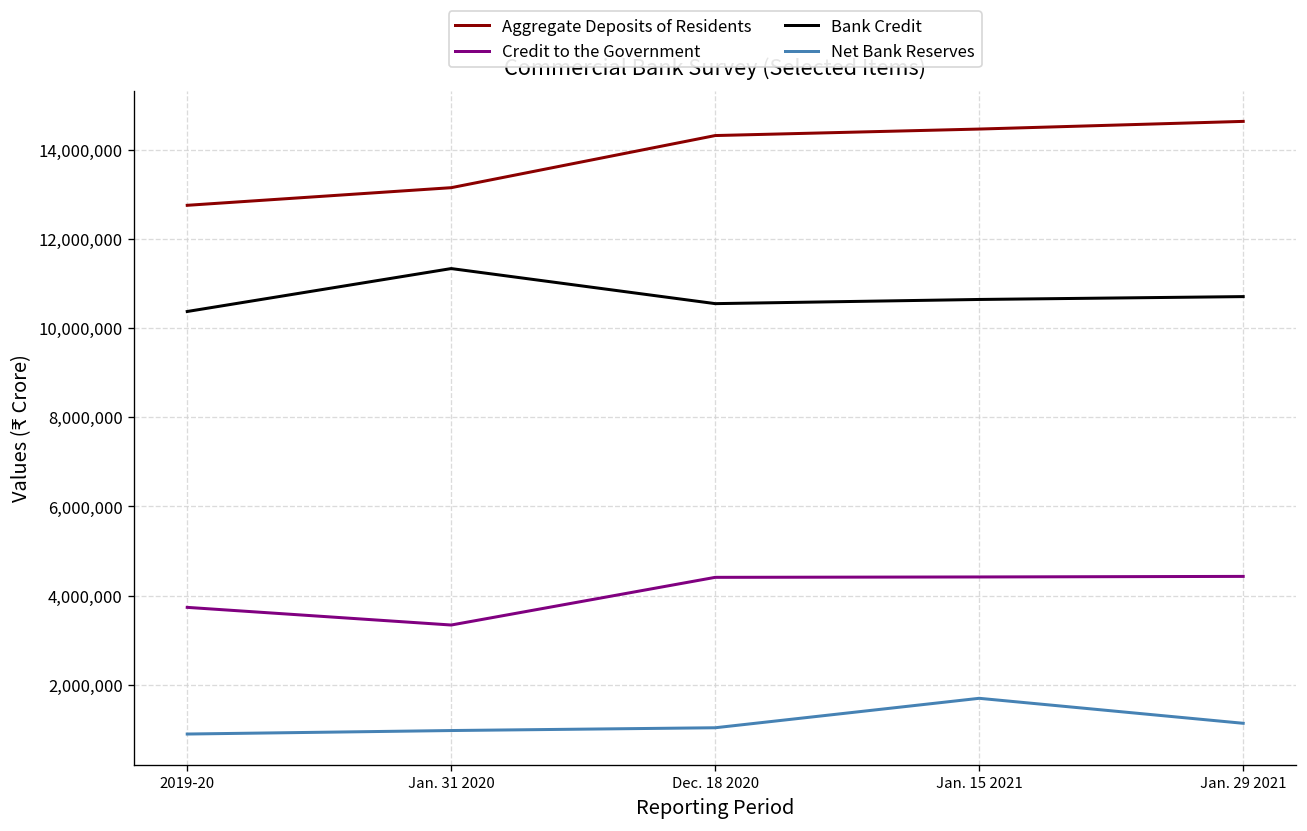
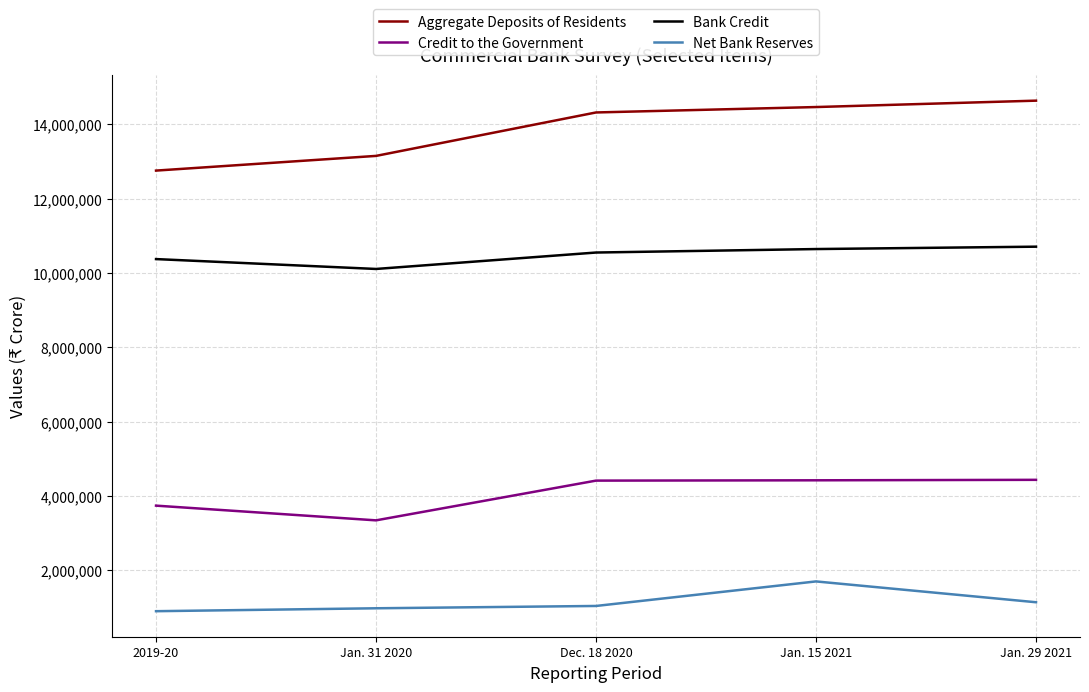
  {
    "Aggregate Deposits of Residents": {
      "2019-20": "12,800,000",
      "Jan. 31 2020": "13,100,000",
      "Dec. 18 2020": "14,300,000",
      "Jan. 15 2021": "14,500,000",
      "Jan. 29 2021": "14,600,000"
    },
    "Credit to the Government": {
      "2019-20": "3,700,000",
      "Jan. 31 2020": "3,300,000",
      "Dec. 18 2020": "4,400,000",
      "Jan. 15 2021": "4,400,000",
      "Jan. 29 2021": "4,400,000"
    },
    "Bank Credit": {
      "2019-20": "10,400,000",
-     "Jan. 31 2020": "11,300,000",
+     "Jan. 31 2020": "10,100,000",
      "Dec. 18 2020": "10,500,000",
      "Jan. 15 2021": "10,600,000",
      "Jan. 29 2021": "10,700,000"
    },
    "Net Bank Reserves": {
      "2019-20": "900,000",
      "Jan. 31 2020": "1,000,000",
      "Dec. 18 2020": "1,000,000",
      "Jan. 15 2021": "1,700,000",
      "Jan. 29 2021": "1,100,000"
    }
  }
